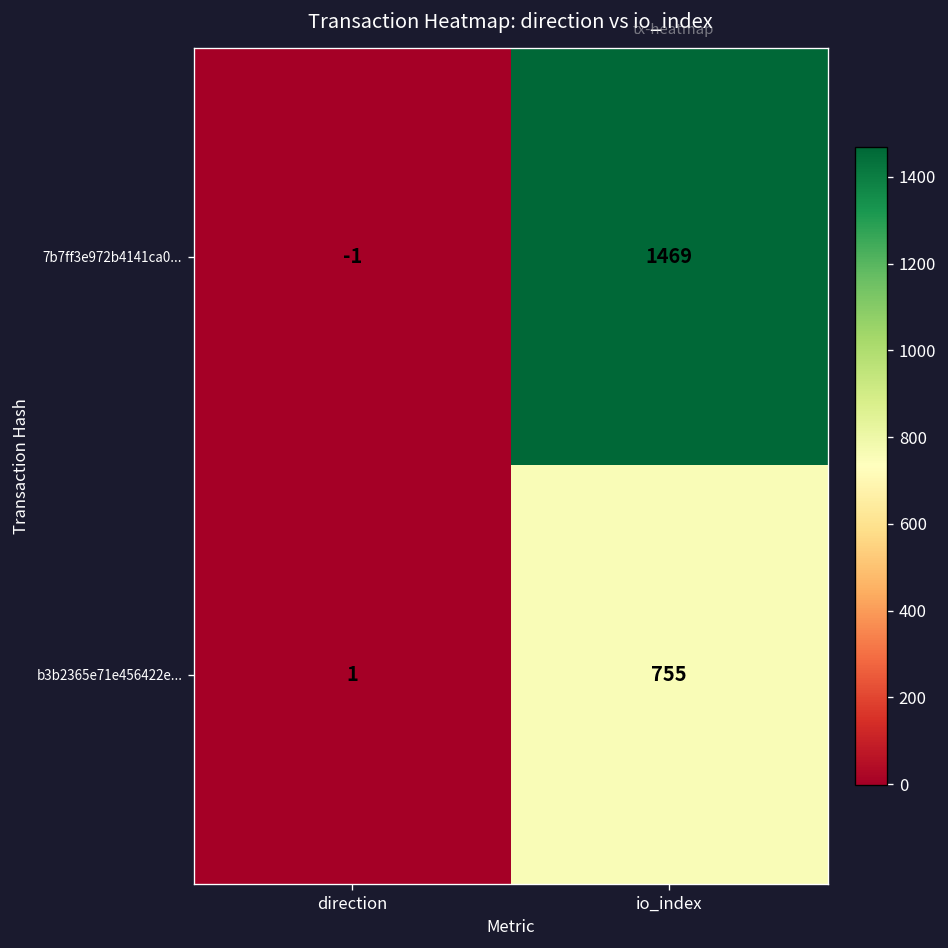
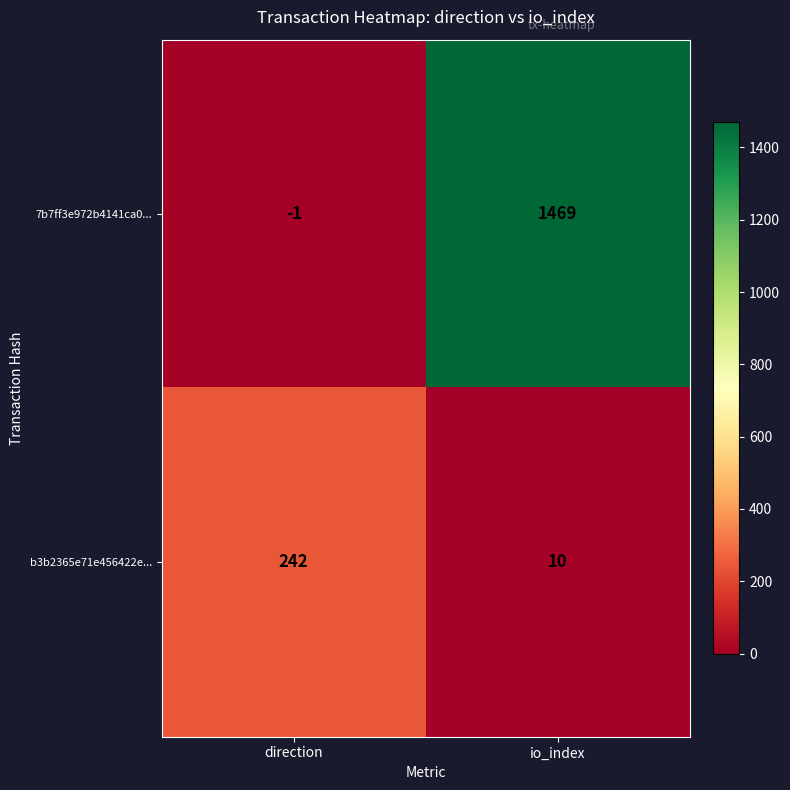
  {
    "7b7ff3e972b4141ca0...": {
      "direction": -1,
      "io_index": 1469
    },
    "b3b2365e71e456422e...": {
-     "direction": 1,
-     "io_index": 755
+     "direction": 242,
+     "io_index": 10
    }
  }
